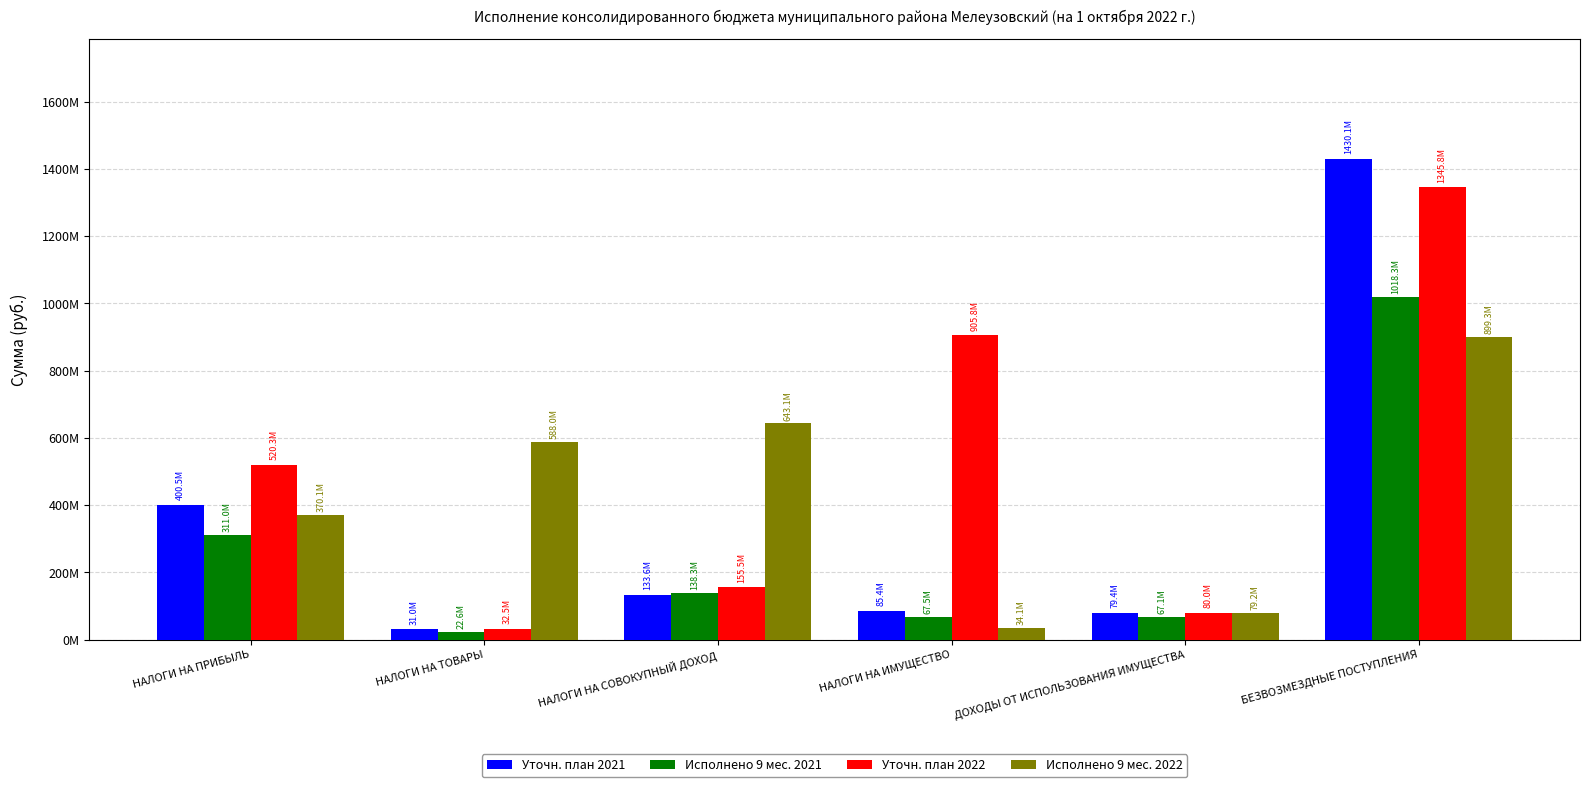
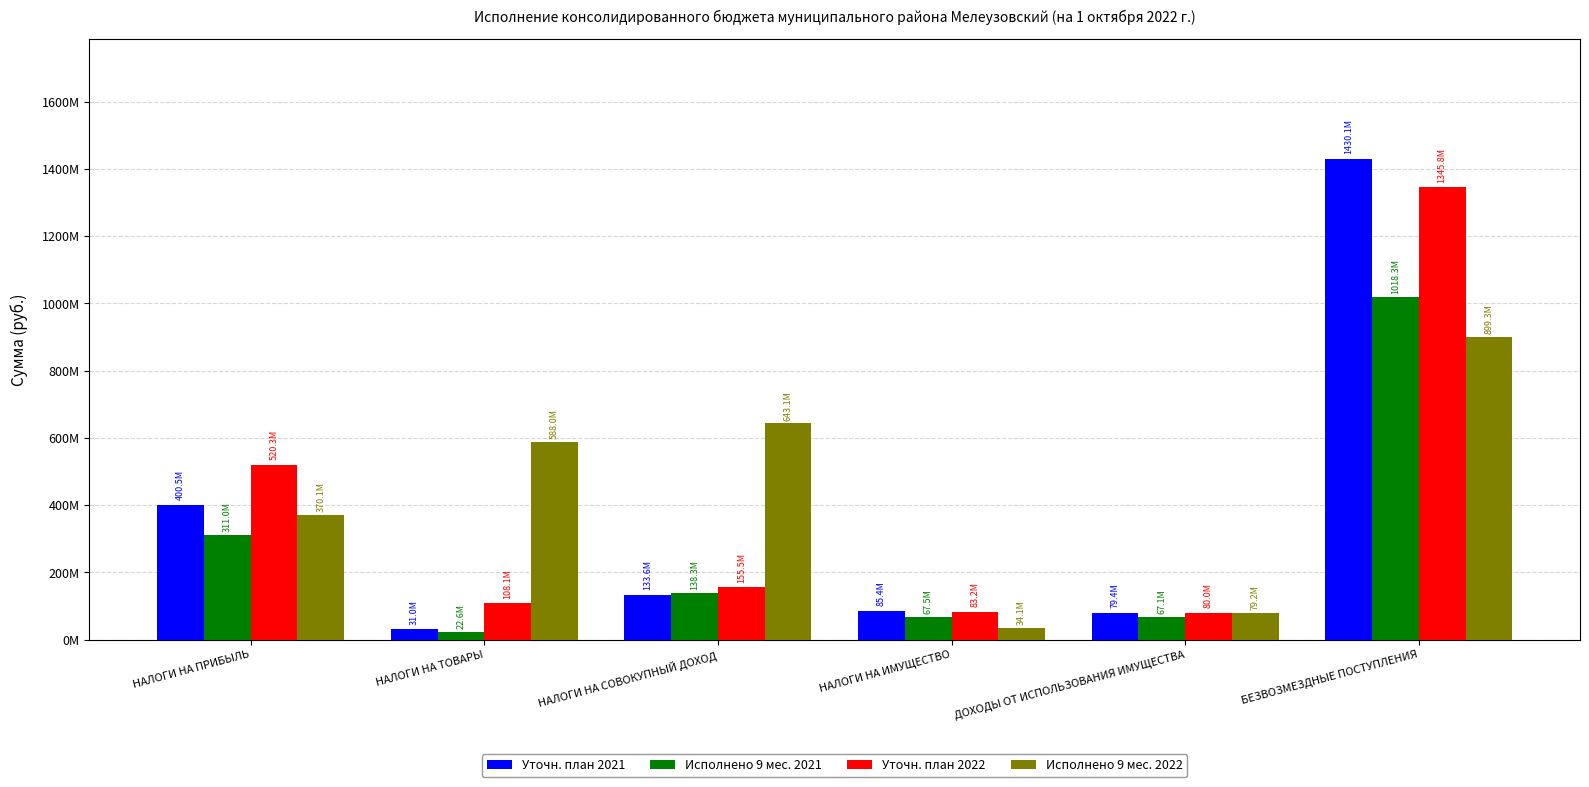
  {
    "Уточн. план 2021": {
      "НАЛОГИ НА ПРИБЫЛЬ": "400.5M",
      "НАЛОГИ НА ТОВАРЫ": "31.0M",
      "НАЛОГИ НА СОВОКУПНЫЙ ДОХОД": "133.6M",
      "НАЛОГИ НА ИМУЩЕСТВО": "85.4M",
      "ДОХОДЫ ОТ ИСПОЛЬЗОВАНИЯ ИМУЩЕСТВА": "79.4M",
      "БЕЗВОЗМЕЗДНЫЕ ПОСТУПЛЕНИЯ": "1430.1M"
    },
    "Исполнено 9 мес. 2021": {
      "НАЛОГИ НА ПРИБЫЛЬ": "311.0M",
      "НАЛОГИ НА ТОВАРЫ": "22.6M",
      "НАЛОГИ НА СОВОКУПНЫЙ ДОХОД": "138.3M",
      "НАЛОГИ НА ИМУЩЕСТВО": "67.5M",
      "ДОХОДЫ ОТ ИСПОЛЬЗОВАНИЯ ИМУЩЕСТВА": "67.1M",
      "БЕЗВОЗМЕЗДНЫЕ ПОСТУПЛЕНИЯ": "1018.3M"
    },
    "Уточн. план 2022": {
      "НАЛОГИ НА ПРИБЫЛЬ": "520.3M",
-     "НАЛОГИ НА ТОВАРЫ": "32.5M",
+     "НАЛОГИ НА ТОВАРЫ": "108.1M",
      "НАЛОГИ НА СОВОКУПНЫЙ ДОХОД": "155.5M",
-     "НАЛОГИ НА ИМУЩЕСТВО": "905.8M",
+     "НАЛОГИ НА ИМУЩЕСТВО": "83.2M",
      "ДОХОДЫ ОТ ИСПОЛЬЗОВАНИЯ ИМУЩЕСТВА": "80.0M",
      "БЕЗВОЗМЕЗДНЫЕ ПОСТУПЛЕНИЯ": "1345.8M"
    },
    "Исполнено 9 мес. 2022": {
      "НАЛОГИ НА ПРИБЫЛЬ": "370.1M",
      "НАЛОГИ НА ТОВАРЫ": "588.0M",
      "НАЛОГИ НА СОВОКУПНЫЙ ДОХОД": "643.1M",
      "НАЛОГИ НА ИМУЩЕСТВО": "34.1M",
      "ДОХОДЫ ОТ ИСПОЛЬЗОВАНИЯ ИМУЩЕСТВА": "79.2M",
      "БЕЗВОЗМЕЗДНЫЕ ПОСТУПЛЕНИЯ": "899.3M"
    }
  }
